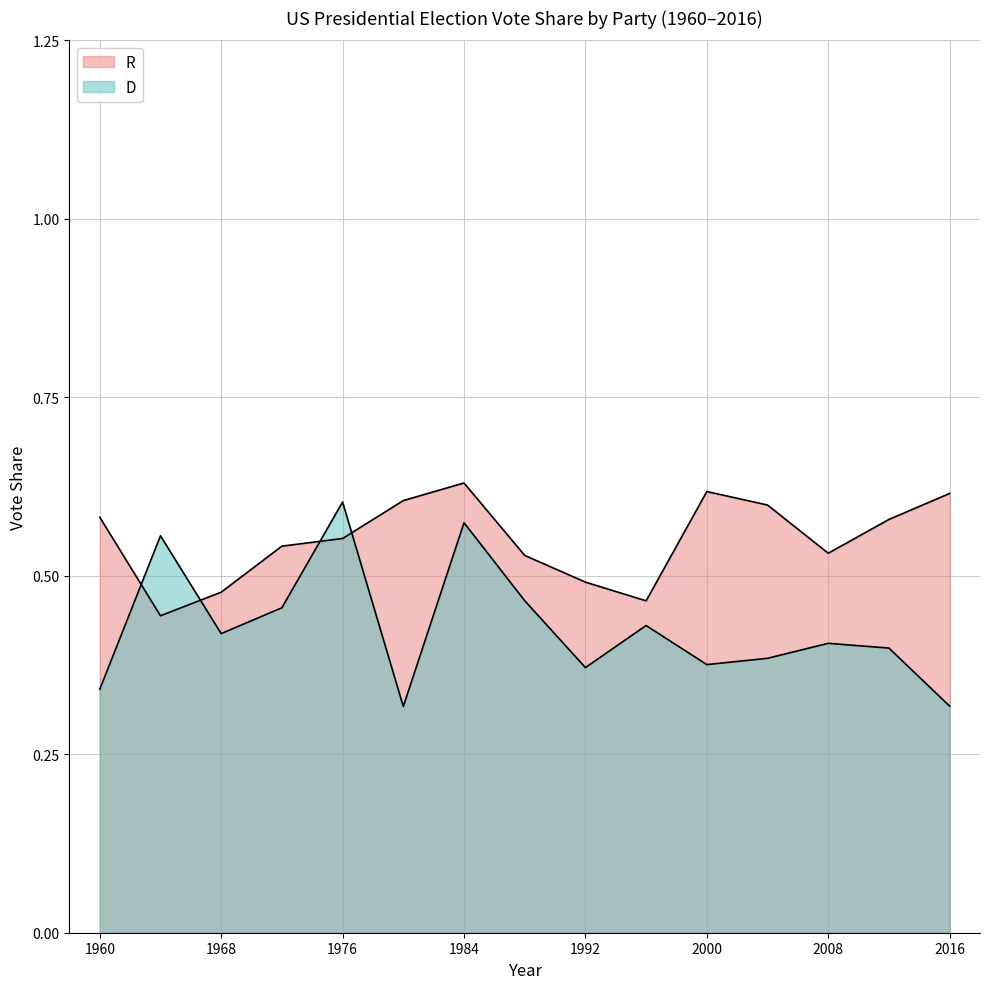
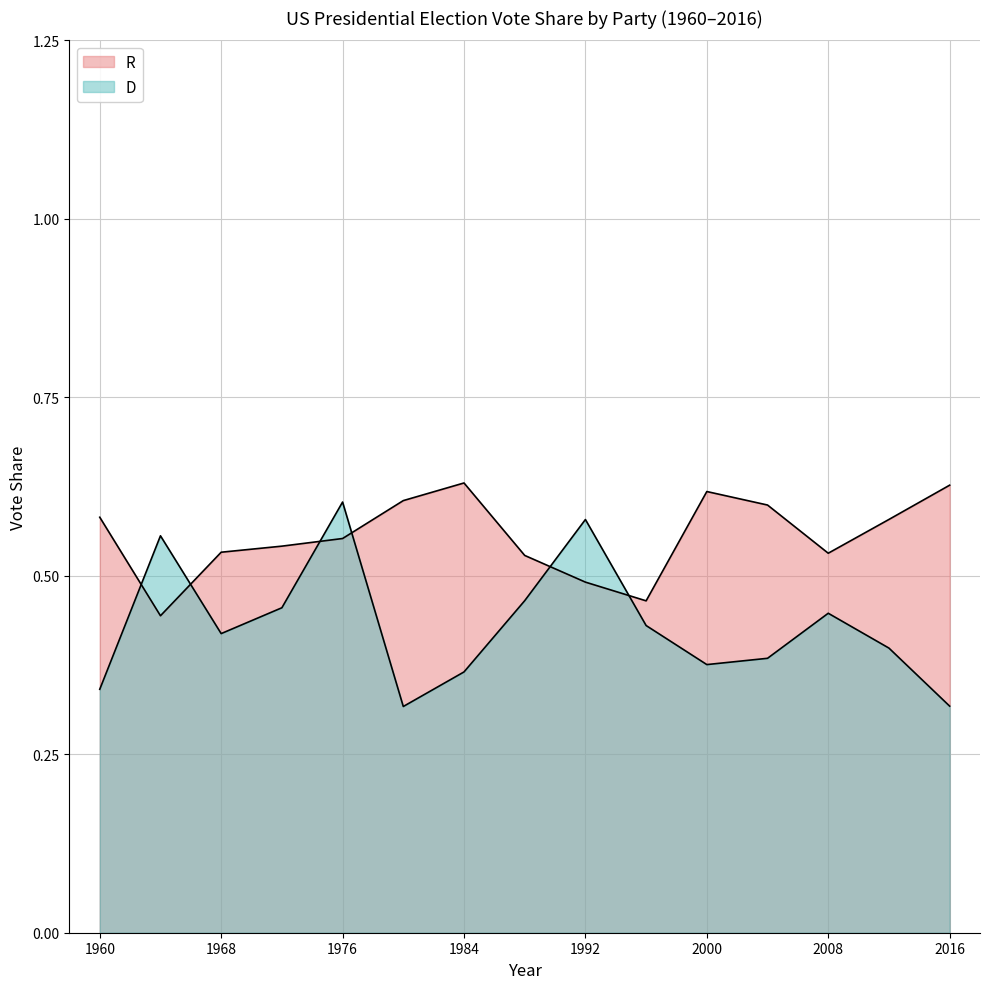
  {
    "R": {
      "1960": 0.58,
-     "1968": 0.48,
+     "1968": 0.53,
      "1976": 0.55,
      "1984": 0.63,
      "1992": 0.49,
      "2000": 0.62,
      "2008": 0.53,
-     "2016": 0.62
+     "2016": 0.63
    },
    "D": {
      "1960": 0.34,
      "1968": 0.42,
      "1976": 0.60,
-     "1984": 0.57,
-     "1992": 0.37,
+     "1984": 0.37,
+     "1992": 0.58,
      "2000": 0.38,
-     "2008": 0.41,
+     "2008": 0.45,
      "2016": 0.32
    }
  }
